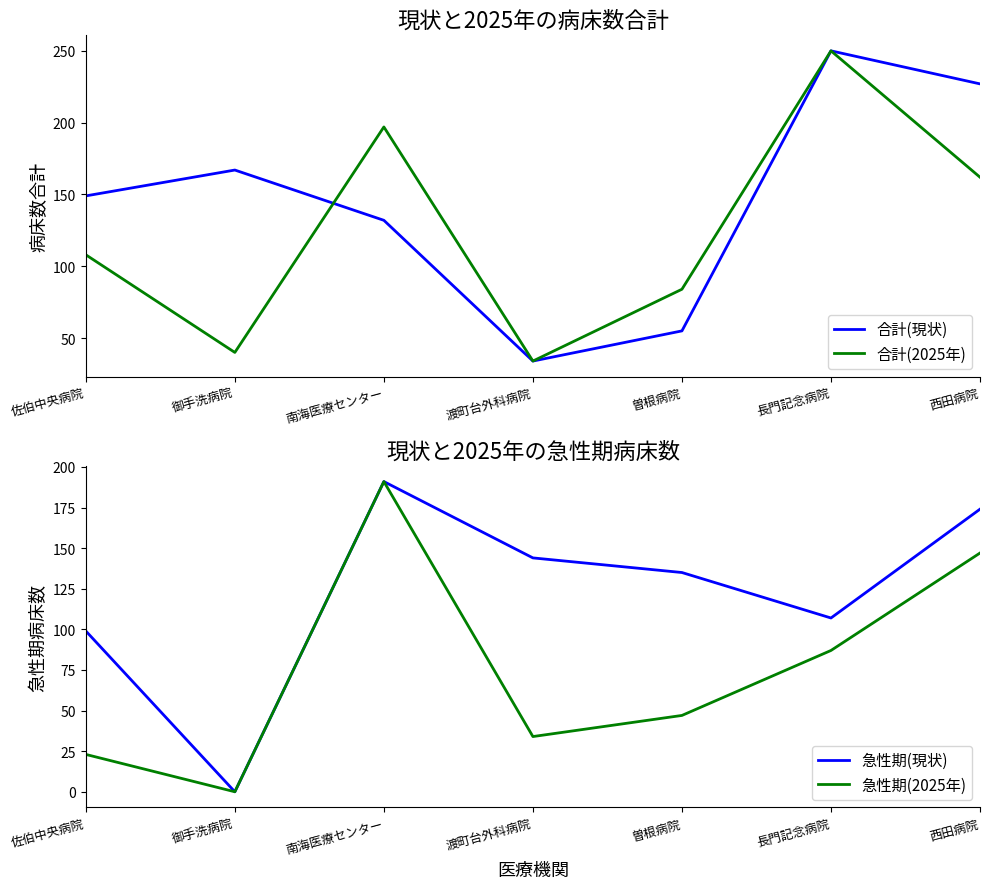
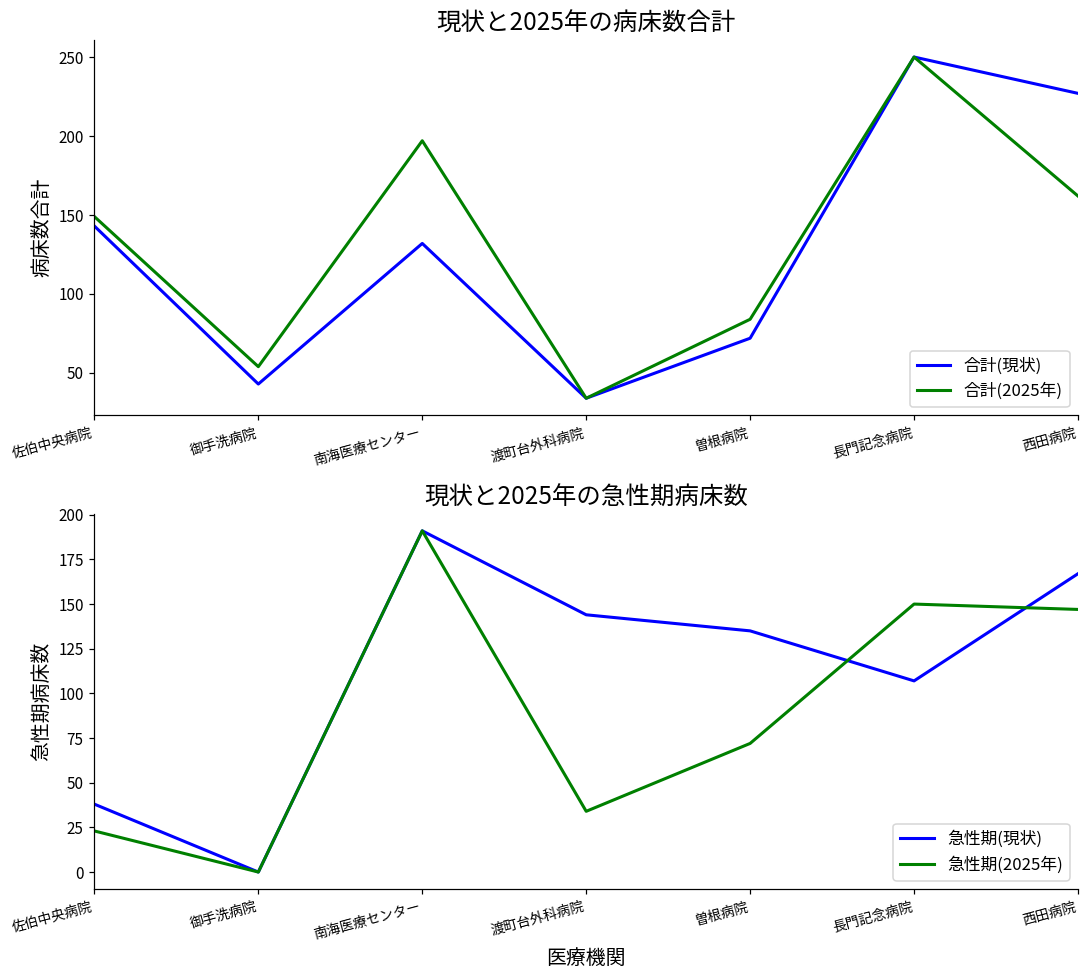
  {
    "現状と2025年の病床数合計": {
      "合計(現状)": {
-       "佐伯中央病院": 149,
-       "御手洗病院": 167,
+       "佐伯中央病院": 143,
+       "御手洗病院": 43,
        "南海医療センター": 132,
-       "曽根病院": 55,
+       "曽根病院": 72,
        "西田病院": 227
      },
      "合計(2025年)": {
-       "佐伯中央病院": 108,
-       "御手洗病院": 40,
+       "佐伯中央病院": 149,
+       "御手洗病院": 54,
        "南海医療センター": 197,
        "曽根病院": 84,
        "西田病院": 162
      }
    },
    "現状と2025年の急性期病床数": {
      "急性期(現状)": {
-       "佐伯中央病院": 99,
+       "佐伯中央病院": 38,
        "渡町台外科病院": 144,
        "曽根病院": 135,
        "長門記念病院": 107,
-       "西田病院": 174
+       "西田病院": 167
      },
      "急性期(2025年)": {
        "佐伯中央病院": 23,
        "渡町台外科病院": 34,
-       "曽根病院": 47,
-       "長門記念病院": 87,
+       "曽根病院": 72,
+       "長門記念病院": 150,
        "西田病院": 147
      }
    }
  }
